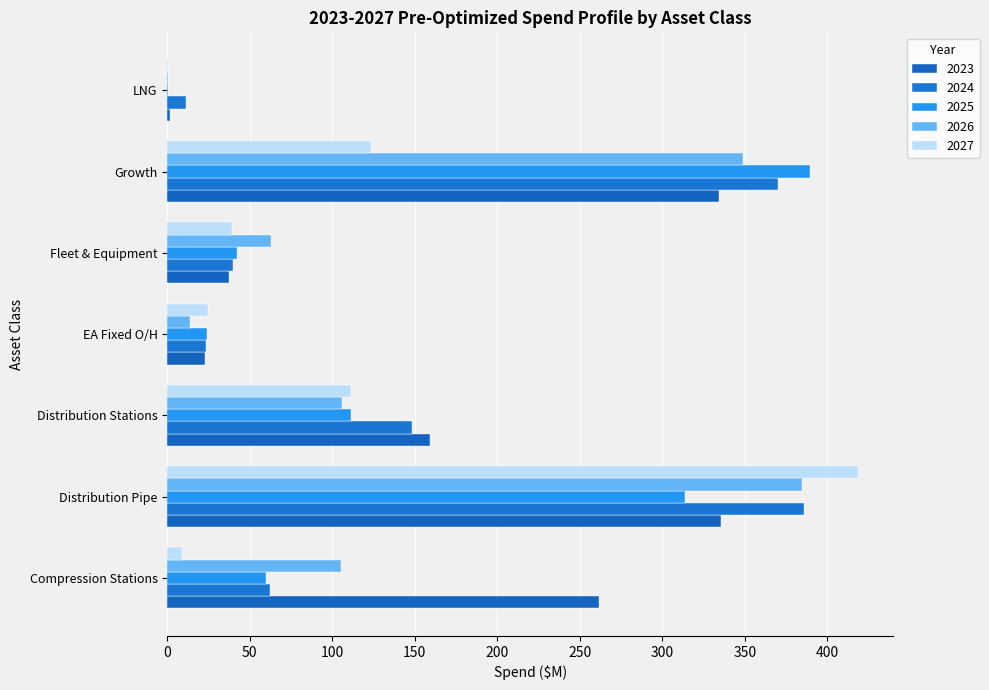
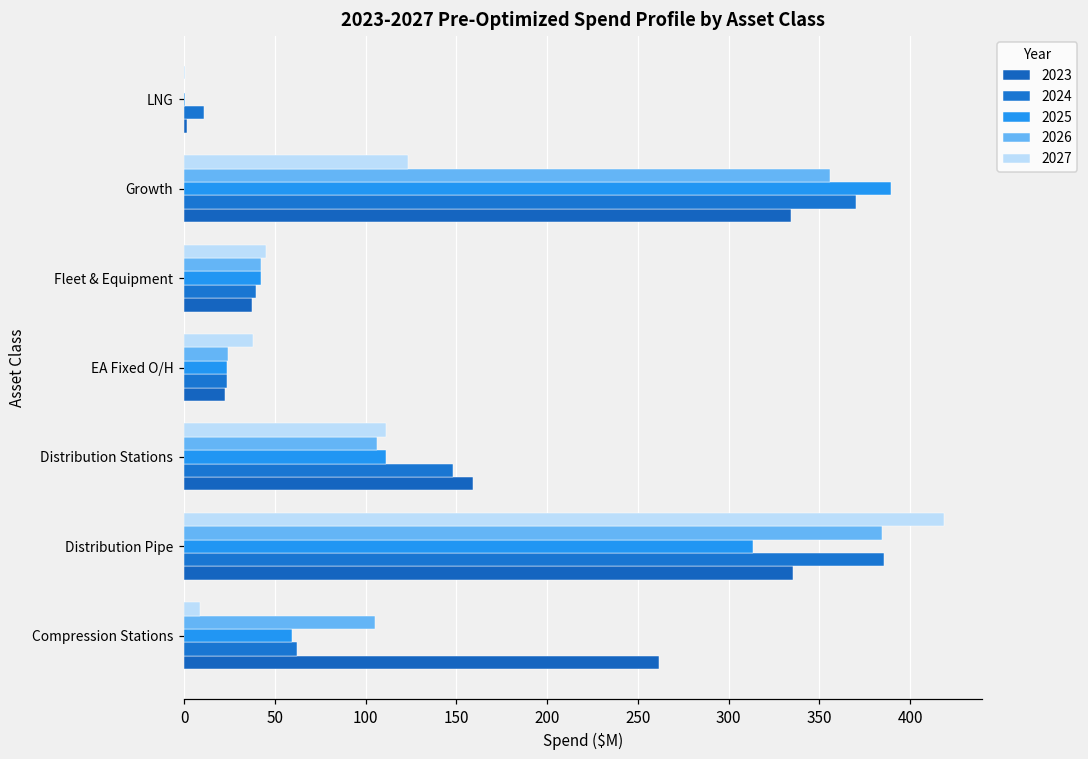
  {
    "2026": {
-     "Growth": 349,
-     "Fleet & Equipment": 63,
-     "EA Fixed O/H": 14,
+     "Growth": 356,
+     "Fleet & Equipment": 43,
+     "EA Fixed O/H": 24,
      "Distribution Stations": 106,
      "Distribution Pipe": 385,
      "Compression Stations": 105
    },
    "2027": {
      "Growth": 124,
-     "Fleet & Equipment": 39,
-     "EA Fixed O/H": 25,
+     "Fleet & Equipment": 45,
+     "EA Fixed O/H": 38,
      "Distribution Stations": 111,
      "Distribution Pipe": 419,
      "Compression Stations": 9
    }
  }
